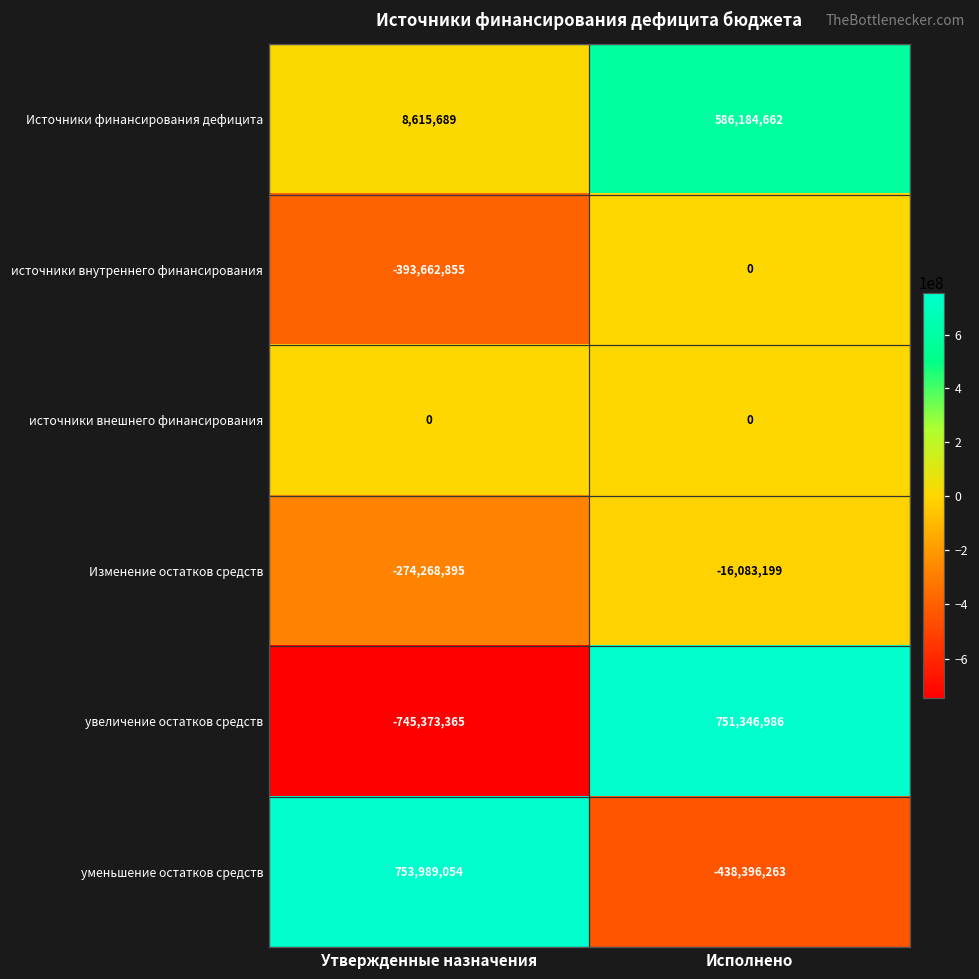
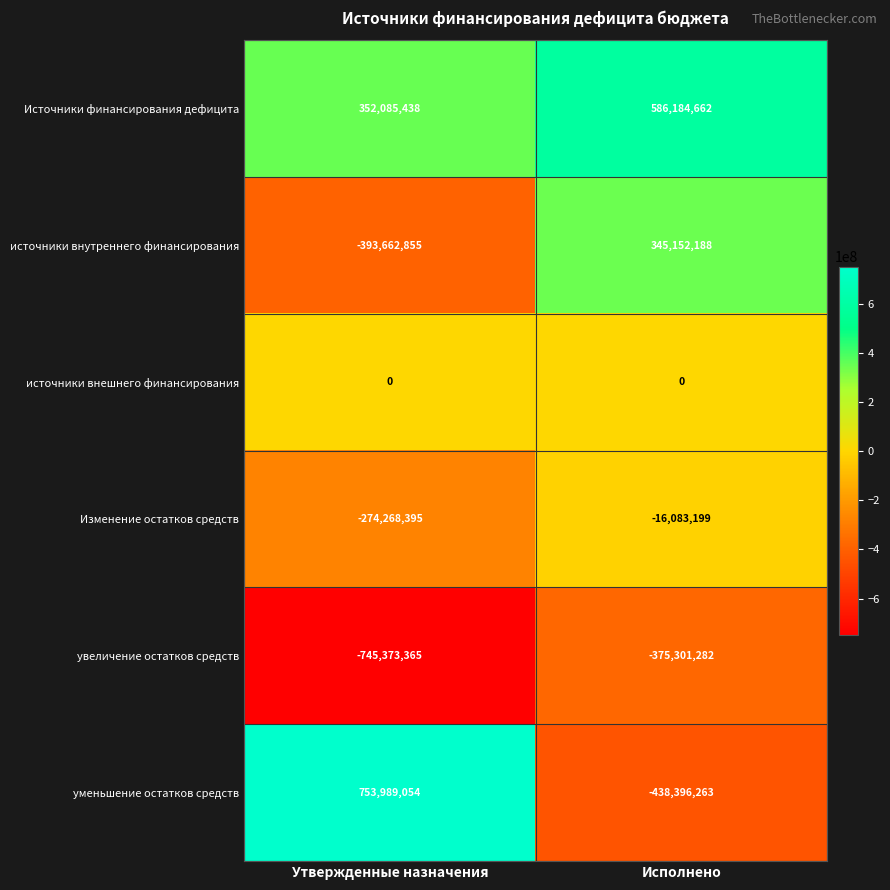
  {
    "Источники финансирования дефицита": {
-     "Утвержденные назначения": "8,615,689",
+     "Утвержденные назначения": "352,085,438",
      "Исполнено": "586,184,662"
    },
    "источники внутреннего финансирования": {
      "Утвержденные назначения": "-393,662,855",
-     "Исполнено": "0"
+     "Исполнено": "345,152,188"
    },
    "источники внешнего финансирования": {
      "Утвержденные назначения": "0",
      "Исполнено": "0"
    },
    "Изменение остатков средств": {
      "Утвержденные назначения": "-274,268,395",
      "Исполнено": "-16,083,199"
    },
    "увеличение остатков средств": {
      "Утвержденные назначения": "-745,373,365",
-     "Исполнено": "751,346,986"
+     "Исполнено": "-375,301,282"
    },
    "уменьшение остатков средств": {
      "Утвержденные назначения": "753,989,054",
      "Исполнено": "-438,396,263"
    }
  }
